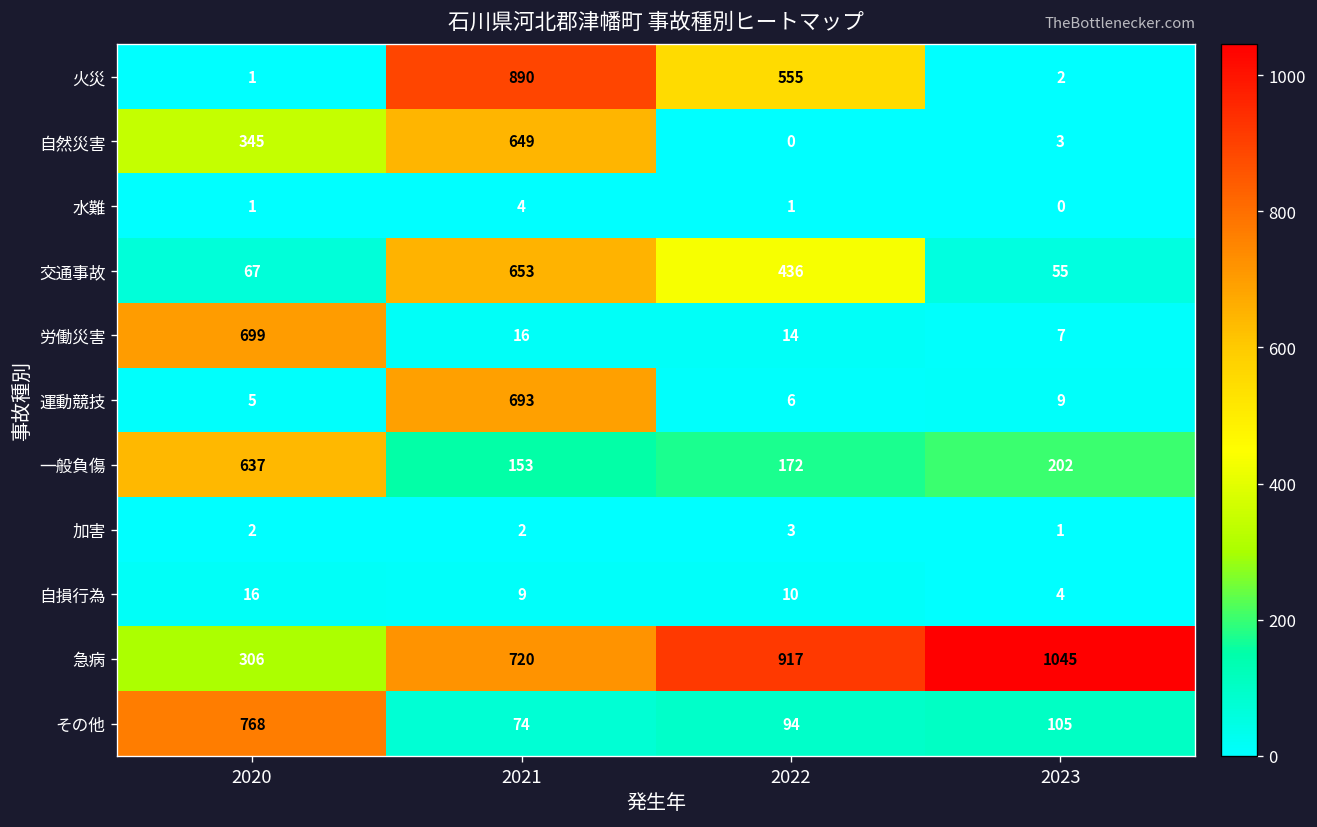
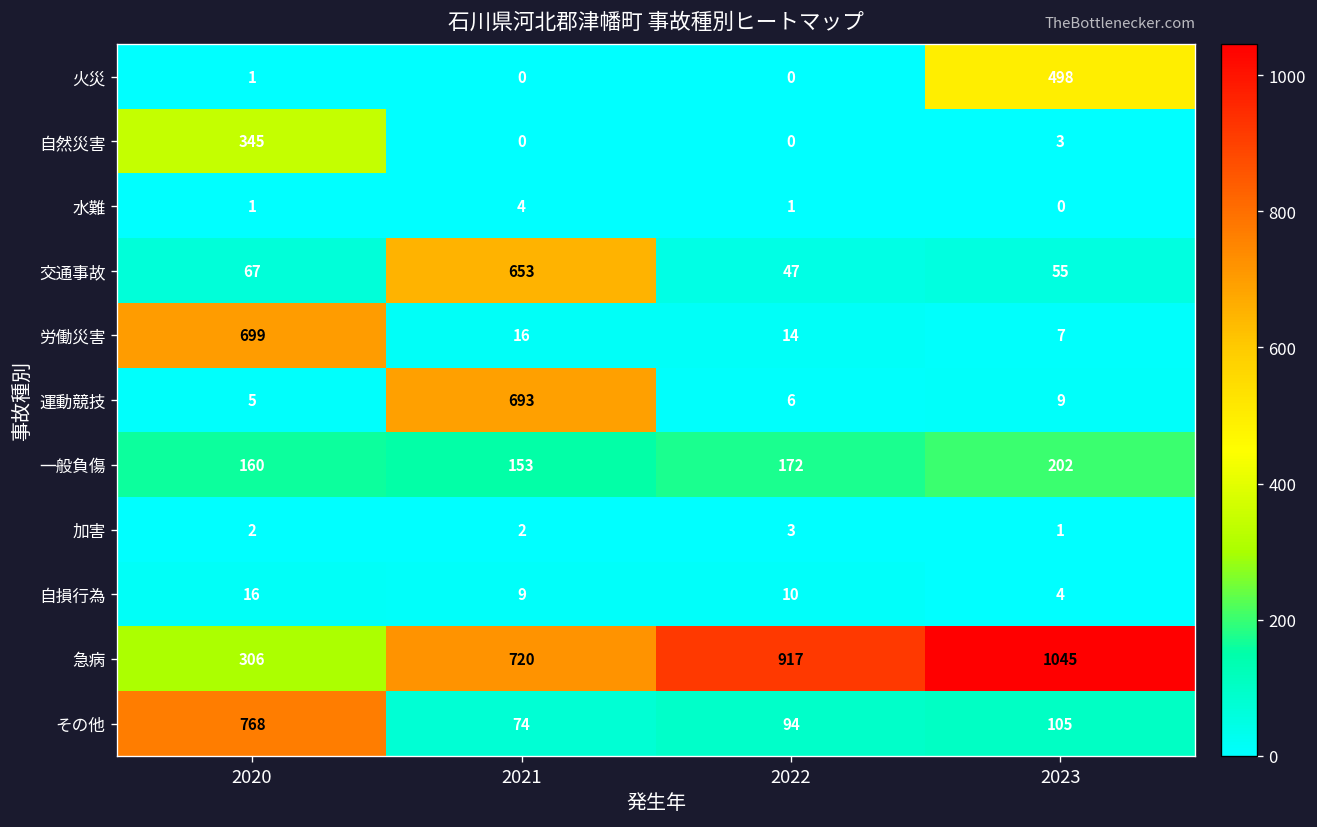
  {
    "火災": {
      "2020": 1,
-     "2021": 890,
-     "2022": 555,
-     "2023": 2
+     "2021": 0,
+     "2022": 0,
+     "2023": 498
    },
    "自然災害": {
      "2020": 345,
-     "2021": 649,
+     "2021": 0,
      "2022": 0,
      "2023": 3
    },
    "水難": {
      "2020": 1,
      "2021": 4,
      "2022": 1,
      "2023": 0
    },
    "交通事故": {
      "2020": 67,
      "2021": 653,
-     "2022": 436,
+     "2022": 47,
      "2023": 55
    },
    "労働災害": {
      "2020": 699,
      "2021": 16,
      "2022": 14,
      "2023": 7
    },
    "運動競技": {
      "2020": 5,
      "2021": 693,
      "2022": 6,
      "2023": 9
    },
    "一般負傷": {
-     "2020": 637,
+     "2020": 160,
      "2021": 153,
      "2022": 172,
      "2023": 202
    },
    "加害": {
      "2020": 2,
      "2021": 2,
      "2022": 3,
      "2023": 1
    },
    "自損行為": {
      "2020": 16,
      "2021": 9,
      "2022": 10,
      "2023": 4
    },
    "急病": {
      "2020": 306,
      "2021": 720,
      "2022": 917,
      "2023": 1045
    },
    "その他": {
      "2020": 768,
      "2021": 74,
      "2022": 94,
      "2023": 105
    }
  }
